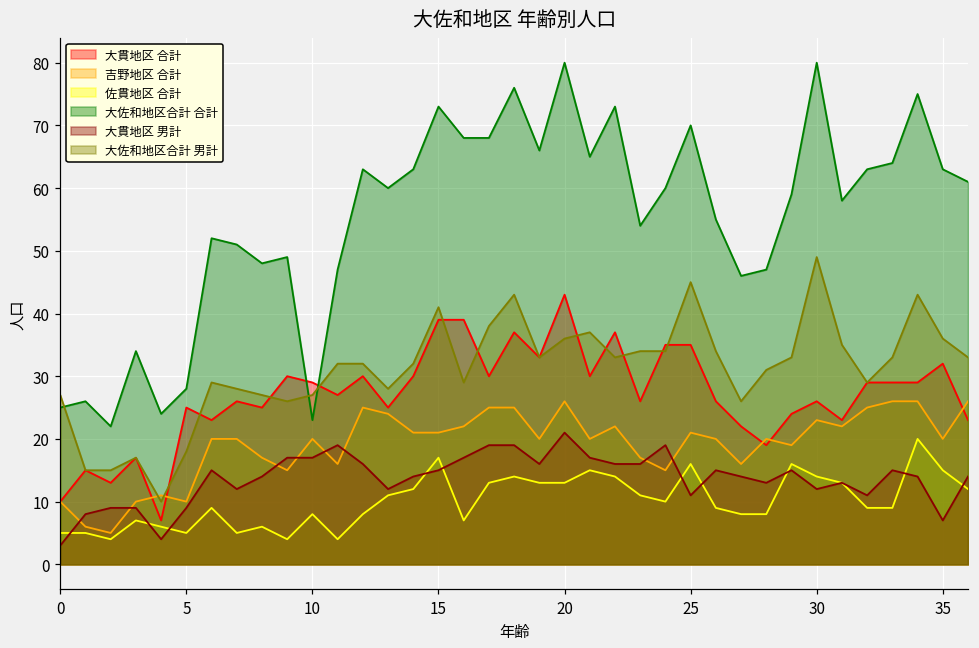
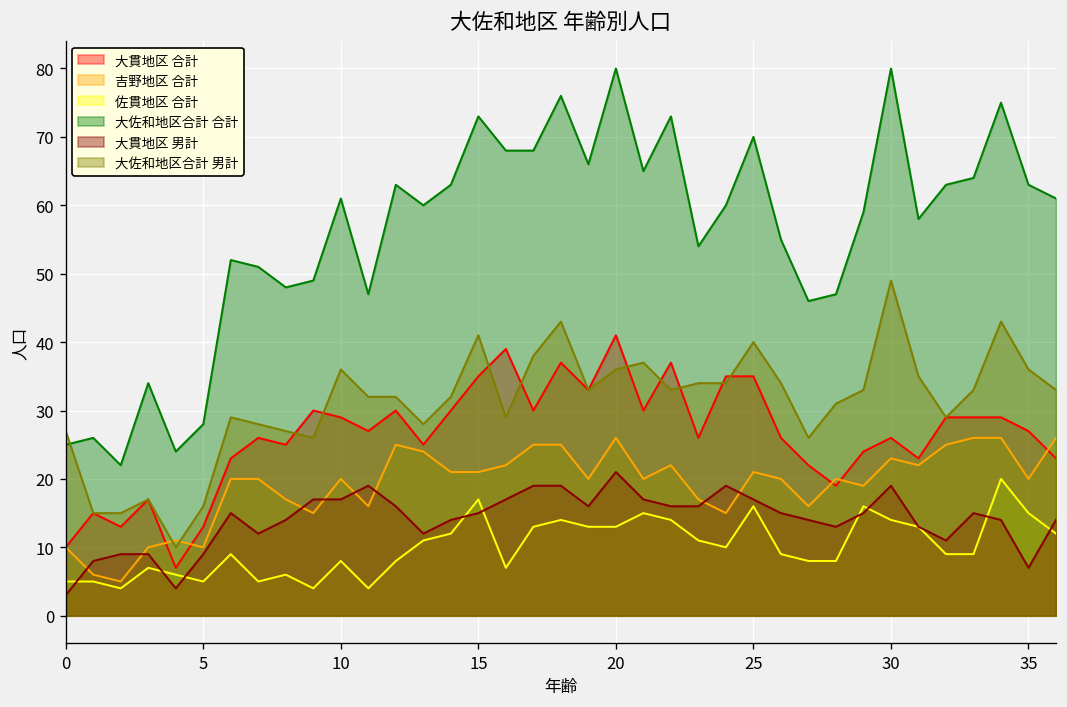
  {
    "大貫地区 合計": {
-     "5": 25,
+     "5": 13,
      "10": 29,
-     "15": 39,
-     "20": 43,
+     "15": 35,
+     "20": 41,
      "25": 35,
      "30": 26,
-     "35": 32
+     "35": 27
    },
    "大佐和地区合計 合計": {
      "0": 25,
      "5": 28,
-     "10": 23,
+     "10": 61,
      "15": 73,
      "20": 80,
      "25": 70,
      "30": 80,
      "35": 63
    },
    "大貫地区 男計": {
      "0": 3,
      "5": 9,
      "10": 17,
      "15": 15,
      "20": 21,
-     "25": 11,
-     "30": 12,
+     "25": 17,
+     "30": 19,
      "35": 7
    },
    "大佐和地区合計 男計": {
      "0": 27,
-     "5": 18,
-     "10": 27,
+     "5": 16,
+     "10": 36,
      "15": 41,
      "20": 36,
-     "25": 45,
+     "25": 40,
      "30": 49,
      "35": 36
    }
  }
